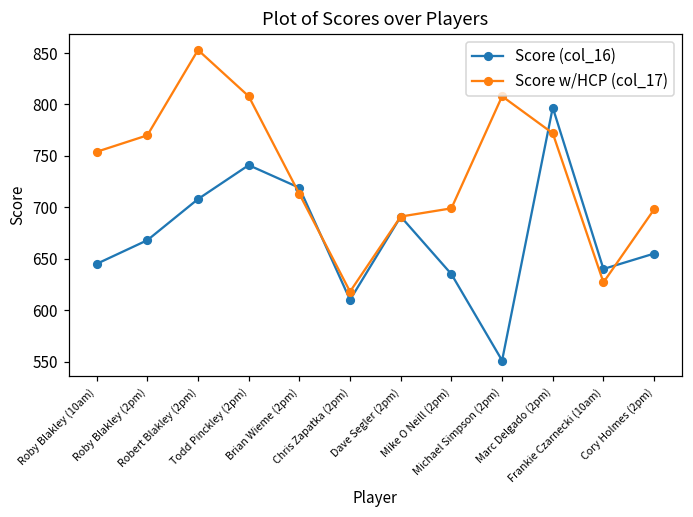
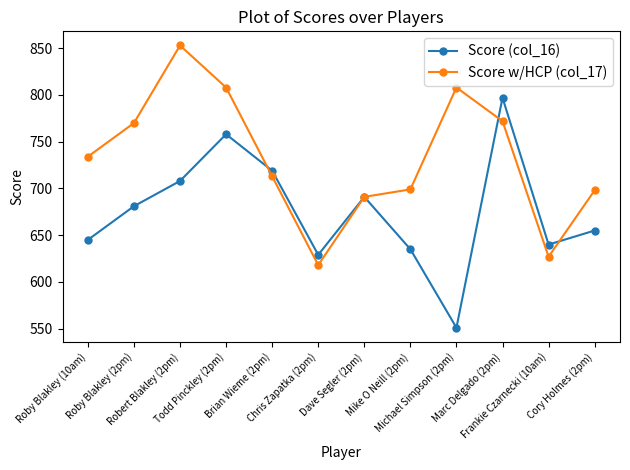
  {
    "Score (col_16)": {
      "Roby Blakley (10am)": 650,
-     "Roby Blakley (2pm)": 670,
+     "Roby Blakley (2pm)": 680,
      "Robert Blakley (2pm)": 710,
-     "Todd Pinckley (2pm)": 740,
+     "Todd Pinckley (2pm)": 760,
      "Brian Wieme (2pm)": 720,
-     "Chris Zapatka (2pm)": 610,
+     "Chris Zapatka (2pm)": 630,
      "Mike O Neill (2pm)": 640,
      "Michael Simpson (2pm)": 550,
      "Marc Delgado (2pm)": 800,
      "Frankie Czarnecki (10am)": 640,
      "Cory Holmes (2pm)": 660
    },
    "Score w/HCP (col_17)": {
-     "Roby Blakley (10am)": 750,
+     "Roby Blakley (10am)": 730,
      "Roby Blakley (2pm)": 770,
      "Robert Blakley (2pm)": 850,
      "Todd Pinckley (2pm)": 810,
      "Brian Wieme (2pm)": 710,
      "Chris Zapatka (2pm)": 620,
      "Mike O Neill (2pm)": 700,
      "Michael Simpson (2pm)": 810,
      "Marc Delgado (2pm)": 770,
      "Frankie Czarnecki (10am)": 630,
      "Cory Holmes (2pm)": 700
    }
  }
